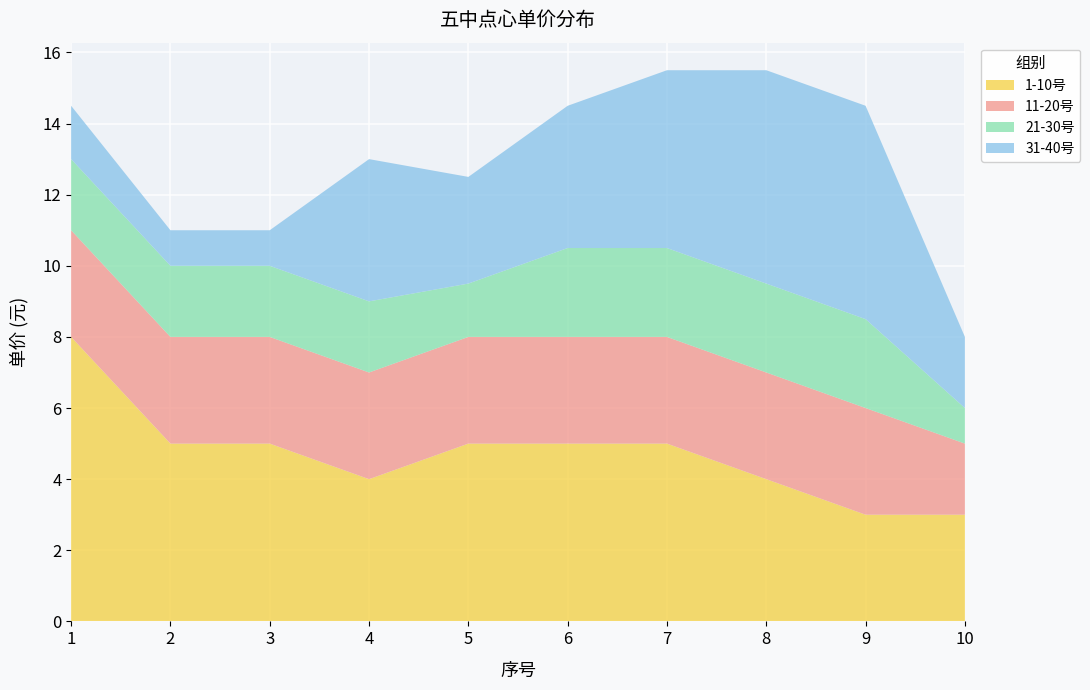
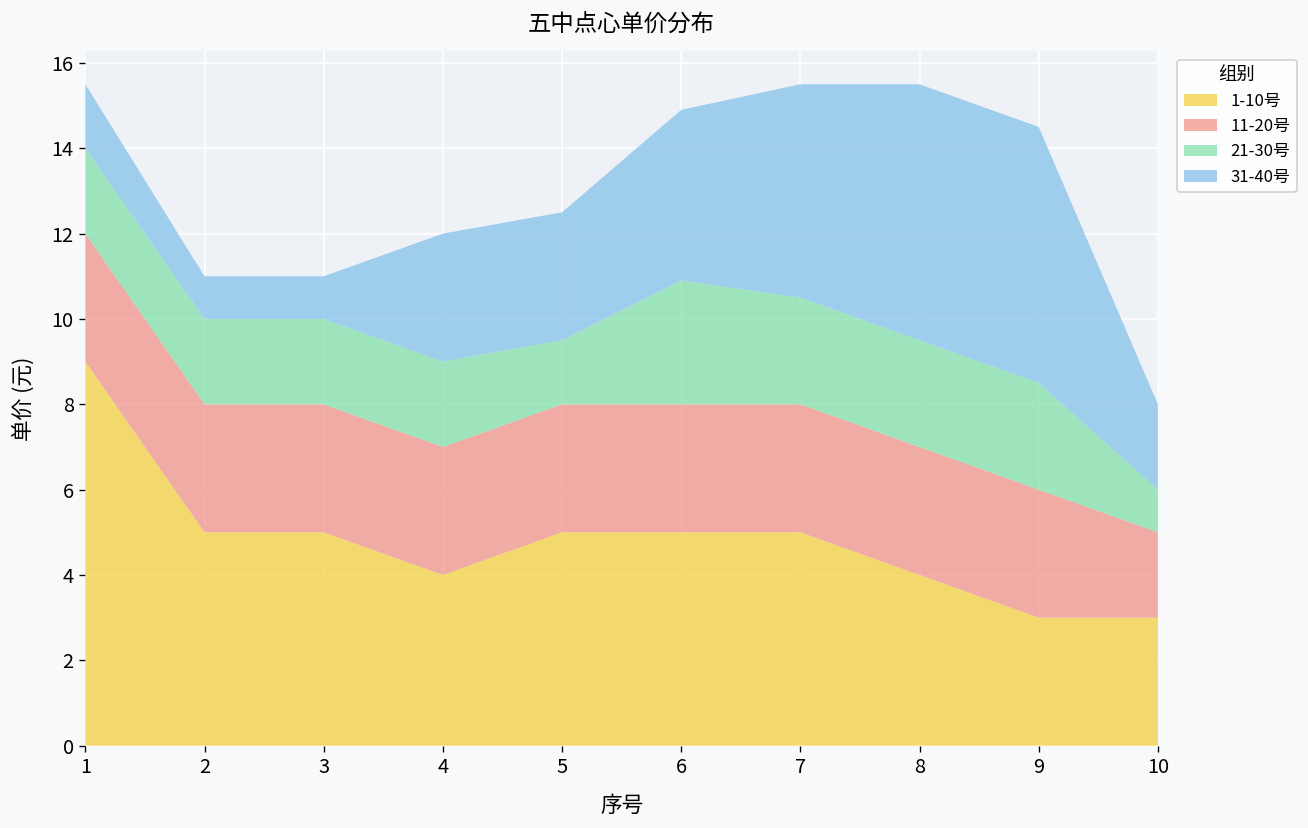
  {
    "1-10号": {
-     "1": 8,
+     "1": 9,
      "2": 5,
      "3": 5,
      "4": 4,
      "5": 5,
      "6": 5,
      "7": 5,
      "8": 4,
      "9": 3,
      "10": 3
    },
    "11-20号": {
      "1": 3.0,
      "2": 3.0,
      "3": 3.0,
      "4": 3.0,
      "5": 3.0,
      "6": 3.0,
      "7": 3.0,
      "8": 3.0,
      "9": 3.0,
      "10": 2.0
    },
    "21-30号": {
      "1": 2.0,
      "2": 2.0,
      "3": 2.0,
      "4": 2.0,
      "5": 1.5,
-     "6": 2.5,
+     "6": 2.9,
      "7": 2.5,
      "8": 2.5,
      "9": 2.5,
      "10": 1.0
    },
    "31-40号": {
      "1": 1.5,
      "2": 1,
      "3": 1,
-     "4": 4,
+     "4": 3,
      "5": 3,
      "6": 4,
      "7": 5,
      "8": 6,
      "9": 6,
      "10": 2
    }
  }
